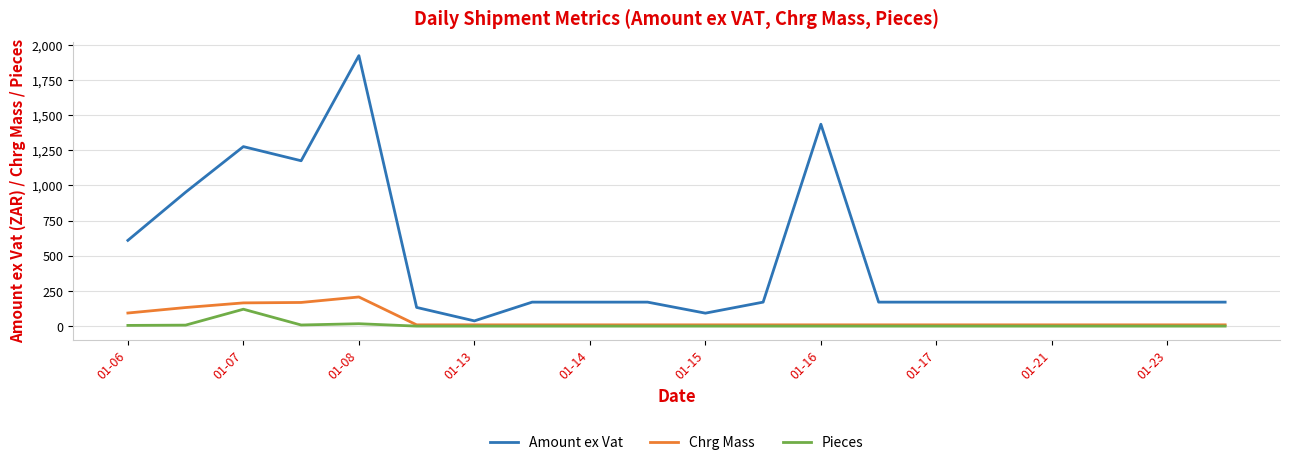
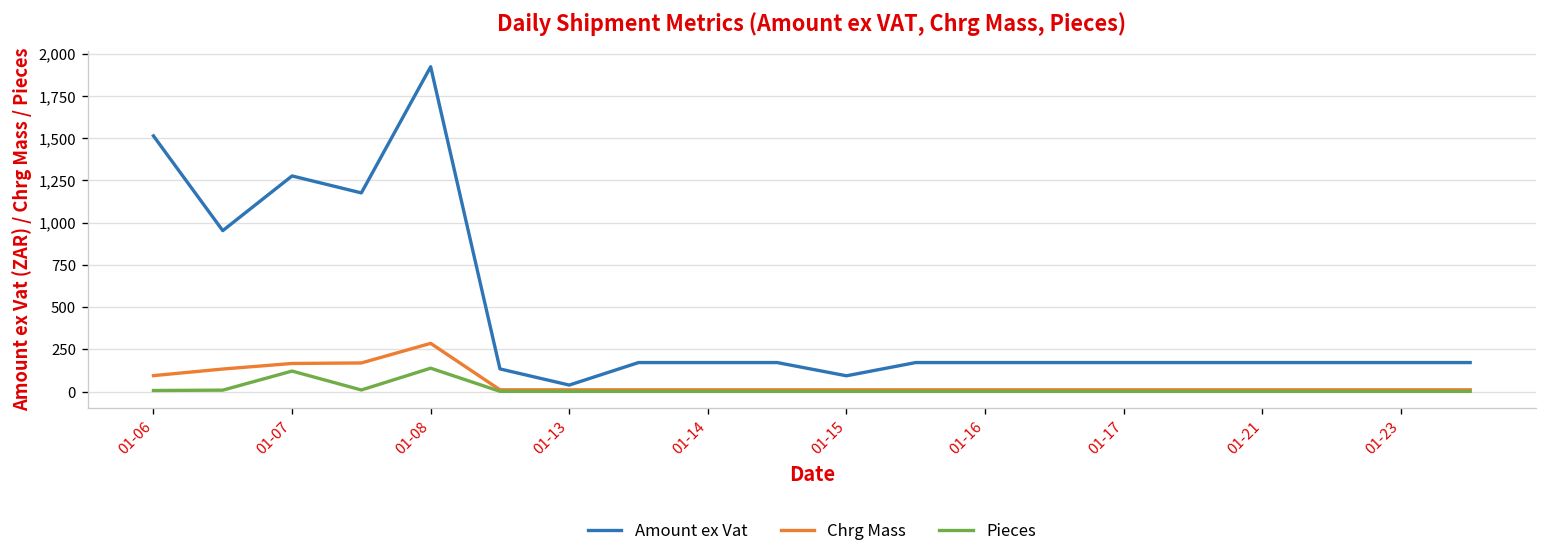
  {
    "Amount ex Vat": {
-     "01-06": "610",
+     "01-06": "1,510",
      "01-07": "1,280",
      "01-08": "1,920",
      "01-13": "40",
      "01-14": "170",
      "01-15": "90",
-     "01-16": "1,440",
+     "01-16": "170",
      "01-17": "170",
      "01-21": "170",
      "01-23": "170"
    },
    "Chrg Mass": {
      "01-06": "90",
      "01-07": "170",
-     "01-08": "210"
+     "01-08": "290"
    },
    "Pieces": {
      "01-06": "10",
      "01-07": "120",
-     "01-08": "20"
+     "01-08": "140"
    }
  }
